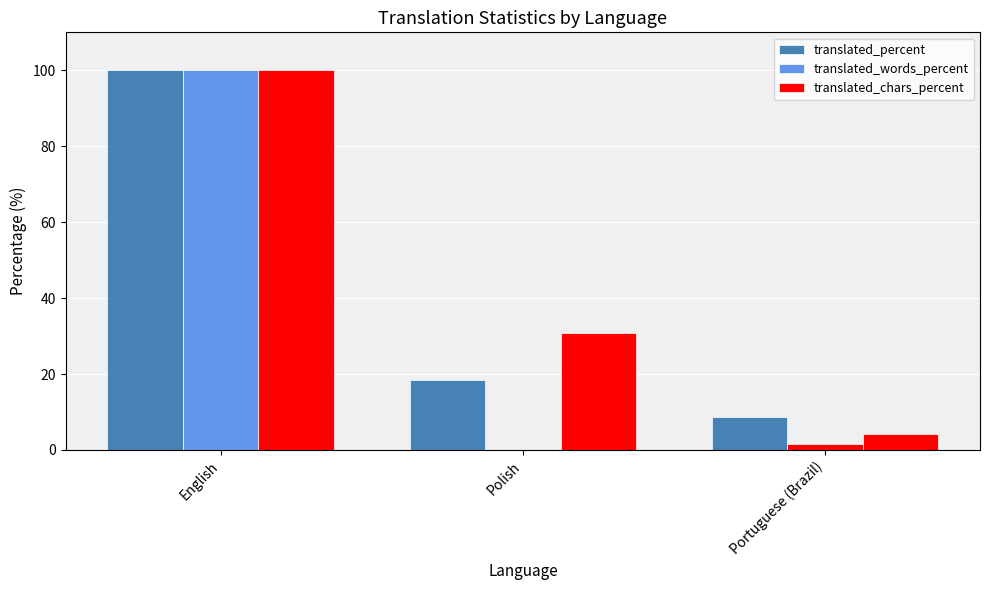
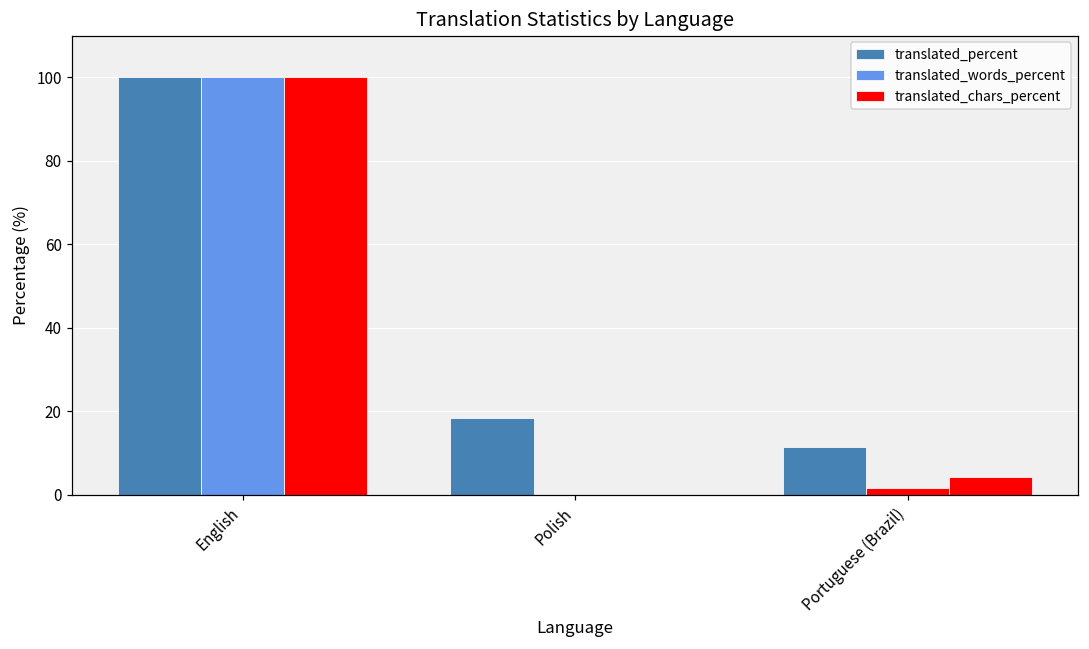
  {
    "translated_percent": {
      "English": 100,
      "Polish": 19,
-     "Portuguese (Brazil)": 9
+     "Portuguese (Brazil)": 11
    },
    "translated_words_percent": {
      "English": 100,
      "Portuguese (Brazil)": 2
    },
    "translated_chars_percent": {
      "English": 100,
-     "Polish": 31,
+     "Polish": 0,
      "Portuguese (Brazil)": 4
    }
  }
